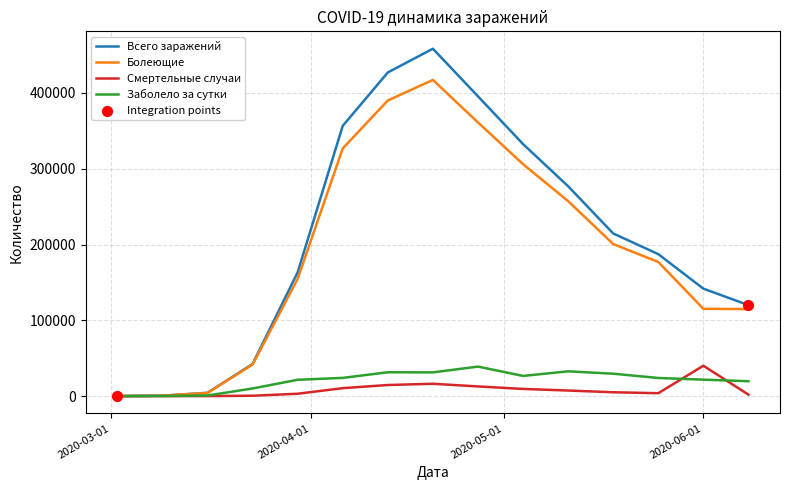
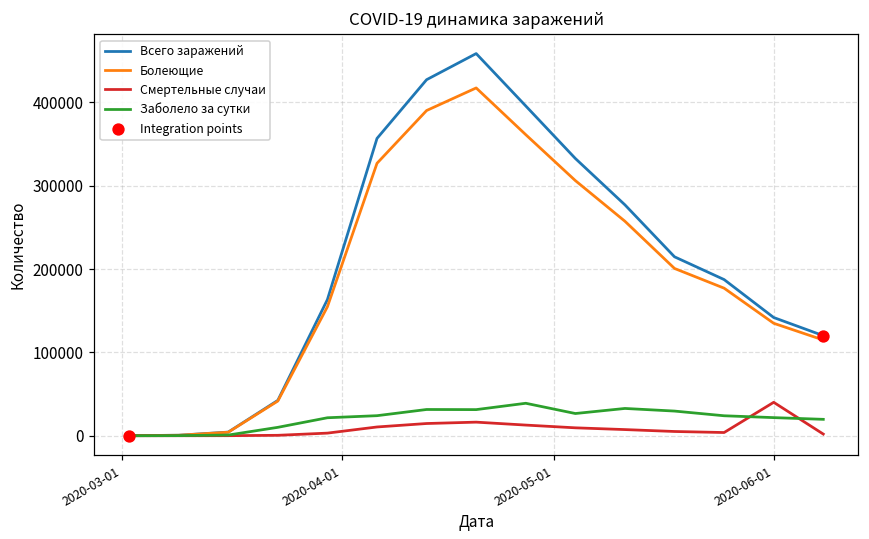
  {
    "Всего заражений": {
      "2020-06-01": 140000
    },
    "Болеющие": {
-     "2020-06-01": 120000
+     "2020-06-01": 130000
    },
    "Смертельные случаи": {
      "2020-06-01": 40000
    },
    "Заболело за сутки": {
      "2020-06-01": 20000
    }
  }
